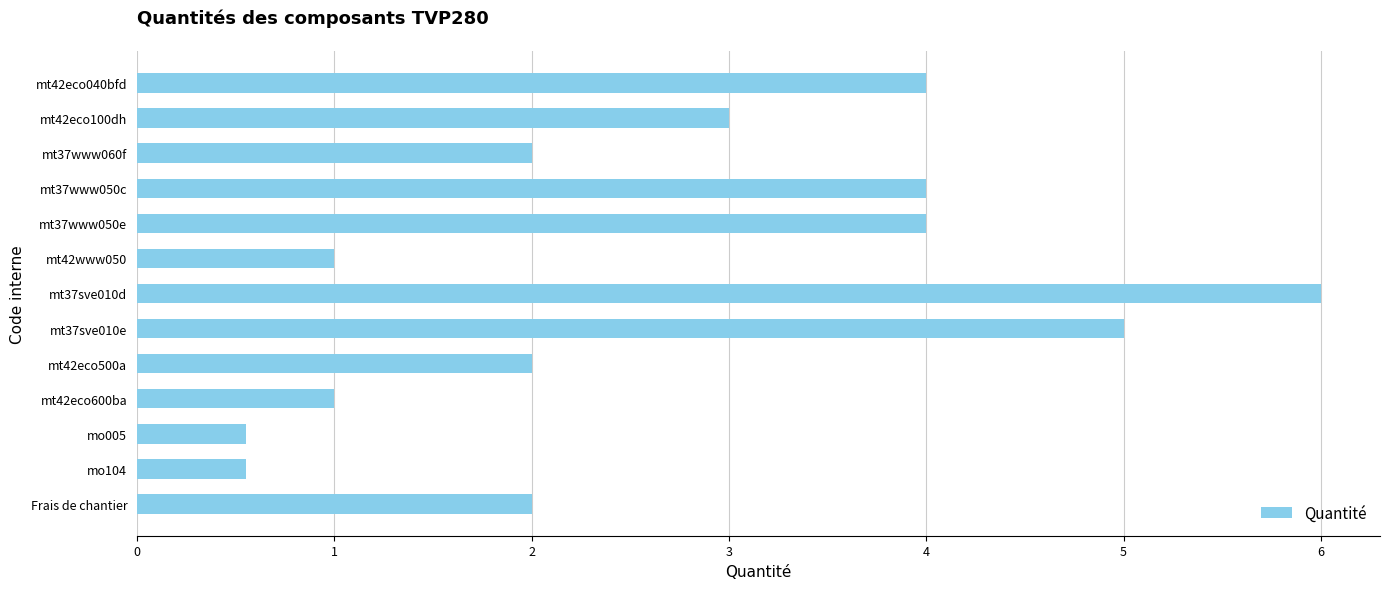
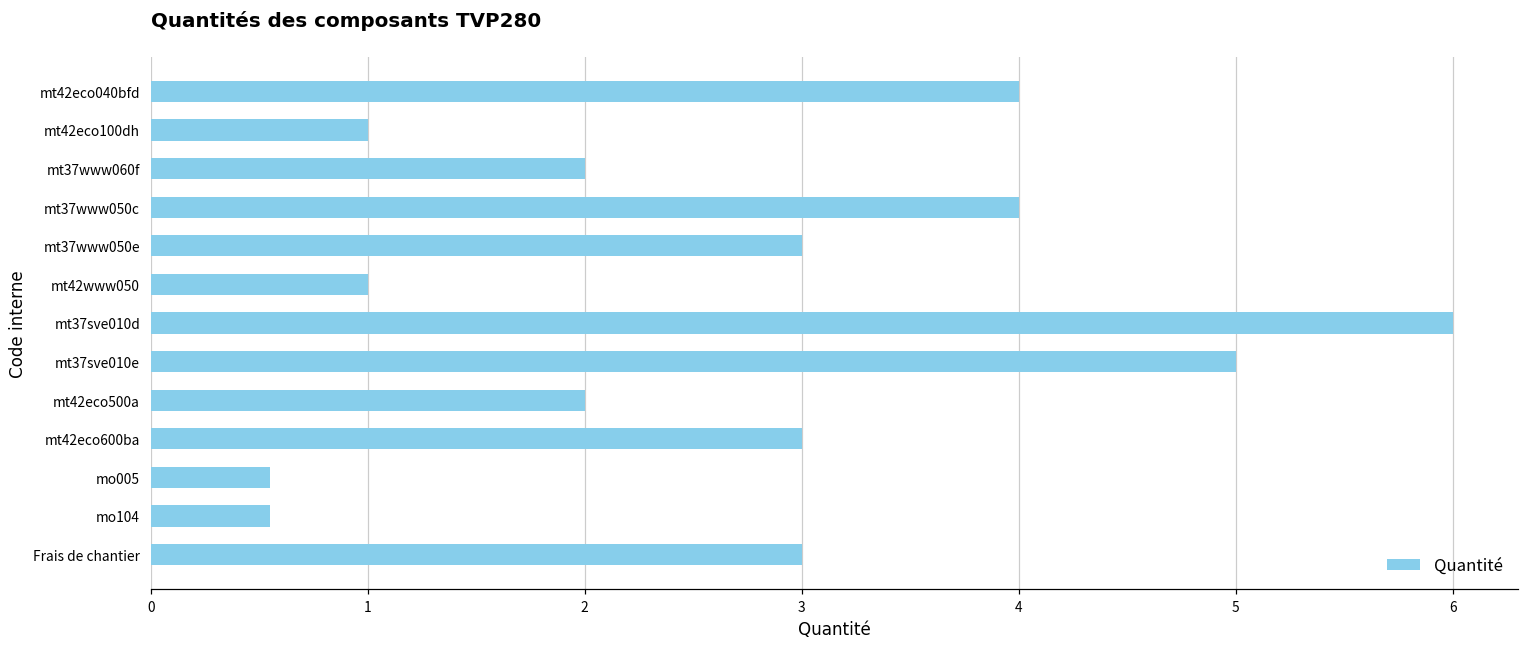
  {
    "mt42eco040bfd": 4,
-   "mt42eco100dh": 3,
+   "mt42eco100dh": 1,
    "mt37www060f": 2,
    "mt37www050c": 4,
-   "mt37www050e": 4,
+   "mt37www050e": 3,
    "mt42www050": 1,
    "mt37sve010d": 6,
    "mt37sve010e": 5,
    "mt42eco500a": 2,
-   "mt42eco600ba": 1,
+   "mt42eco600ba": 3,
    "mo005": 0.55,
    "mo104": 0.55,
-   "Frais de chantier": 2
+   "Frais de chantier": 3
  }
